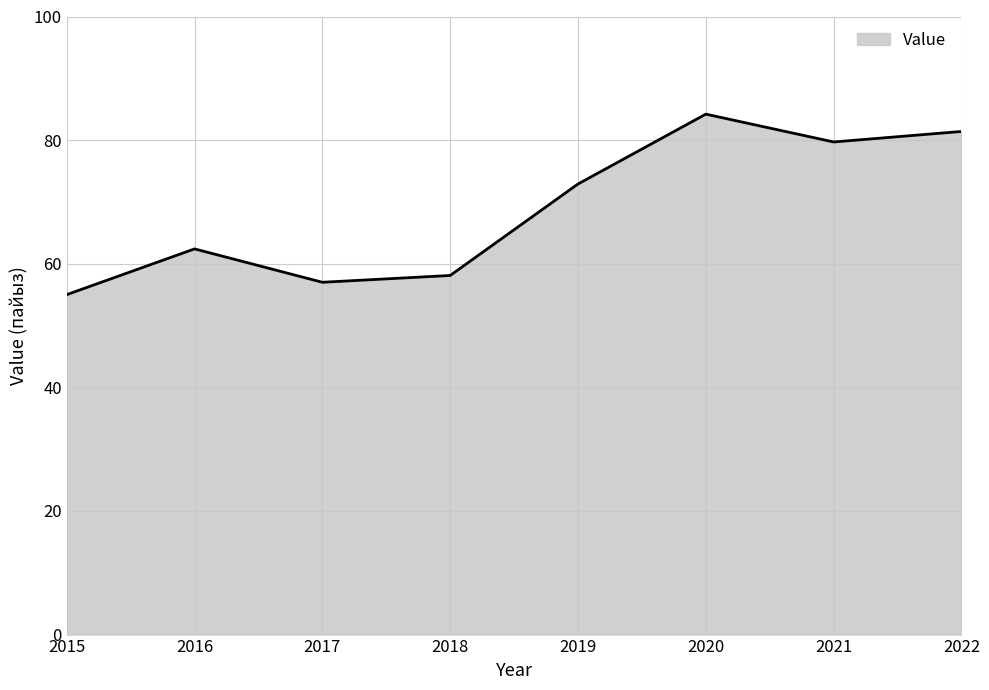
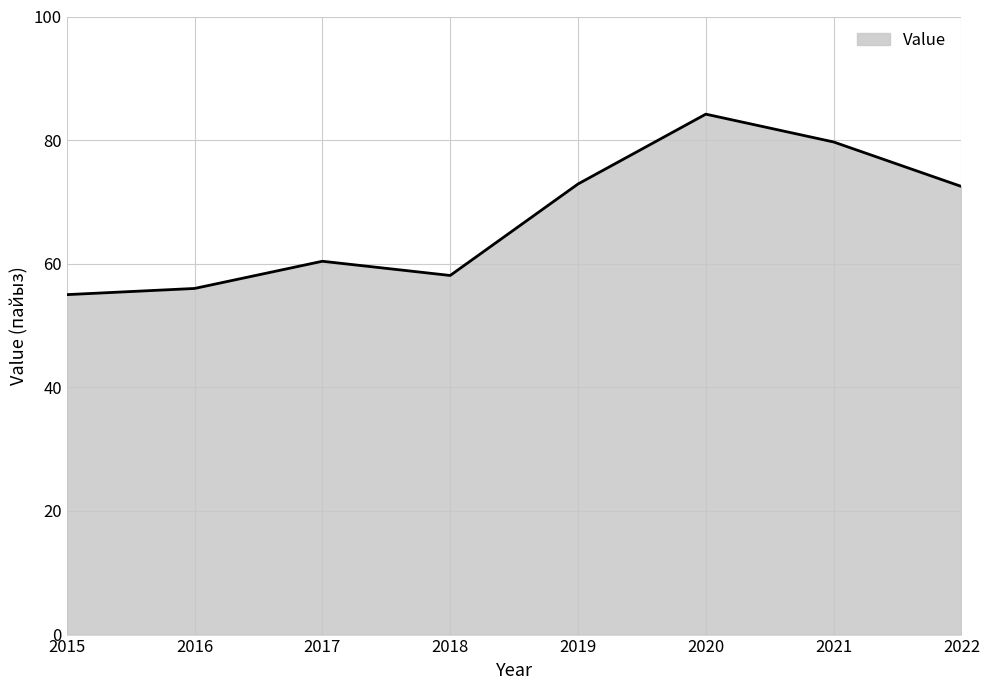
  {
    "2015": 55,
-   "2016": 62,
-   "2017": 57,
+   "2016": 56,
+   "2017": 60,
    "2018": 58,
    "2019": 73,
    "2020": 84,
    "2021": 80,
-   "2022": 81
+   "2022": 73
  }
